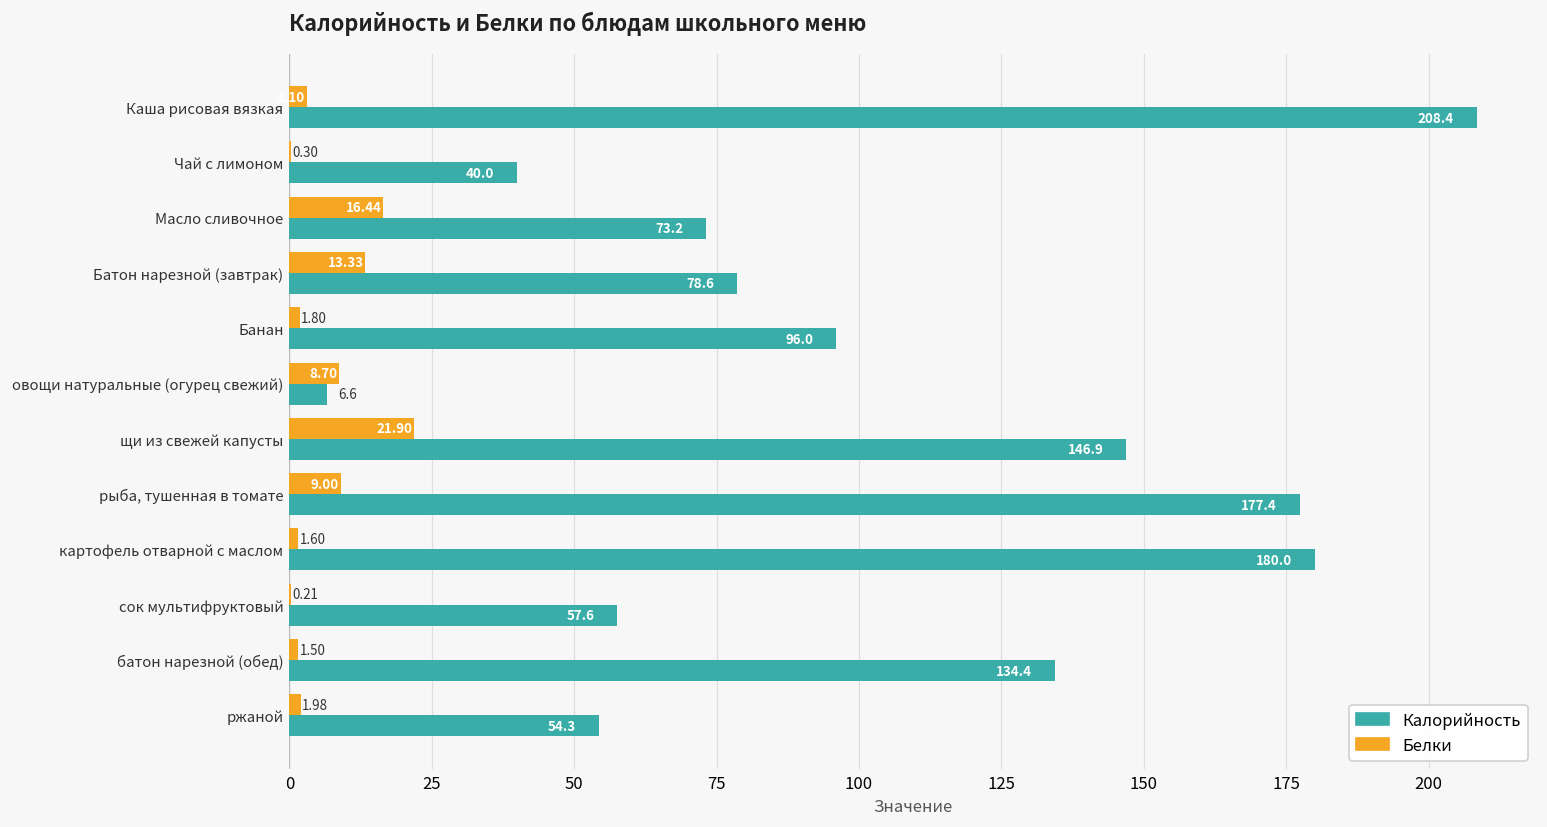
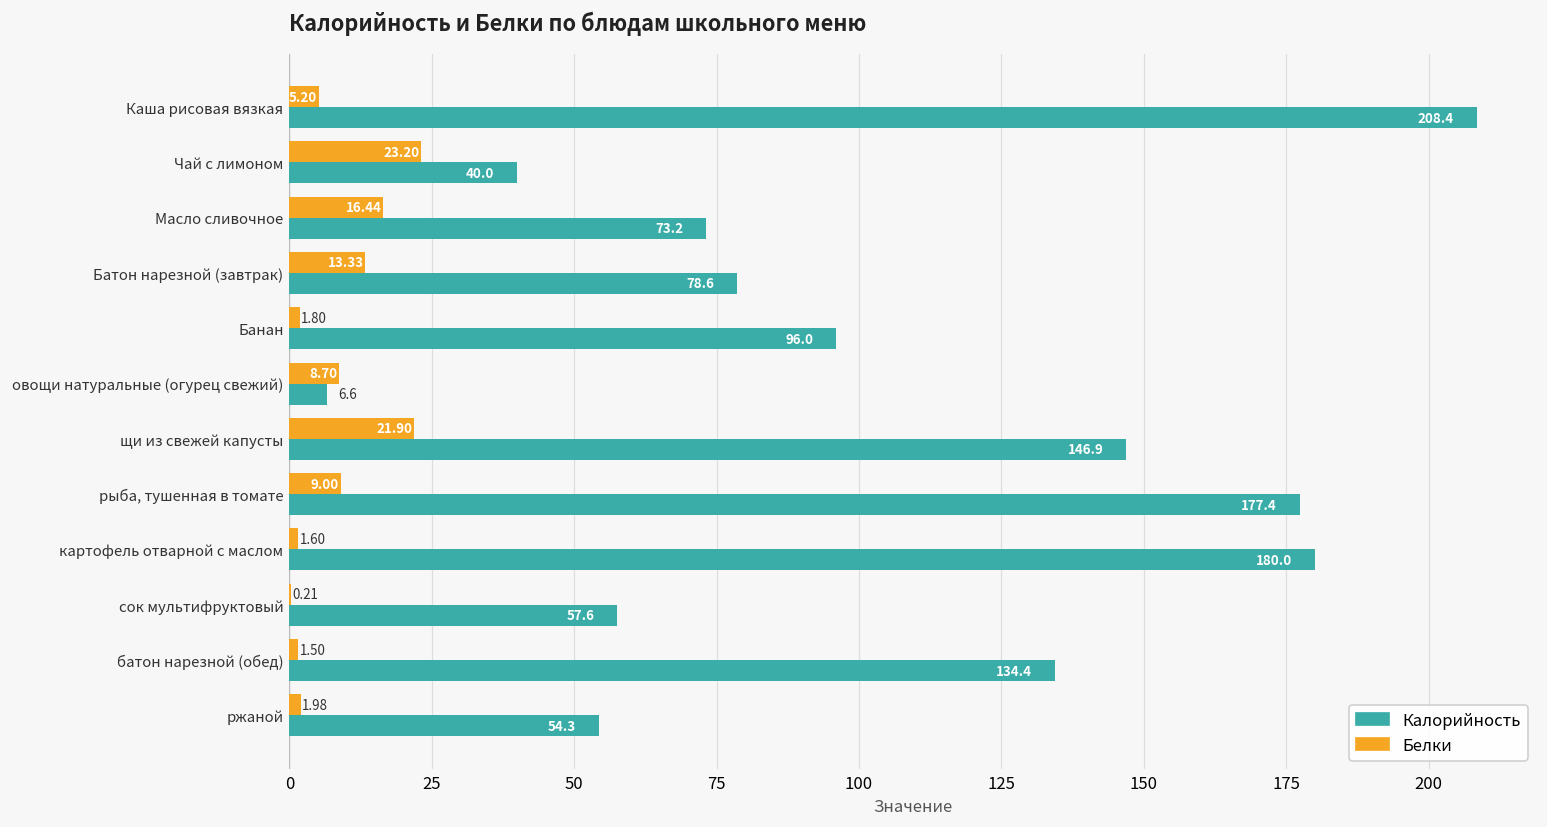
  {
    "Калорийность": {
      "Каша рисовая вязкая": 208.4,
      "Чай с лимоном": 40.0,
      "Масло сливочное": 73.2,
      "Батон нарезной (завтрак)": 78.6,
      "Банан": 96.0,
      "овощи натуральные (огурец свежий)": 6.6,
      "щи из свежей капусты": 146.9,
      "рыба, тушенная в томате": 177.4,
      "картофель отварной с маслом": 180.0,
      "сок мультифруктовый": 57.6,
      "батон нарезной (обед)": 134.4,
      "ржаной": 54.3
    },
    "Белки": {
-     "Каша рисовая вязкая": 3.10,
-     "Чай с лимоном": 0.30,
+     "Каша рисовая вязкая": 5.20,
+     "Чай с лимоном": 23.20,
      "Масло сливочное": 16.44,
      "Батон нарезной (завтрак)": 13.33,
      "Банан": 1.80,
      "овощи натуральные (огурец свежий)": 8.70,
      "щи из свежей капусты": 21.90,
      "рыба, тушенная в томате": 9.00,
      "картофель отварной с маслом": 1.60,
      "сок мультифруктовый": 0.21,
      "батон нарезной (обед)": 1.50,
      "ржаной": 1.98
    }
  }
